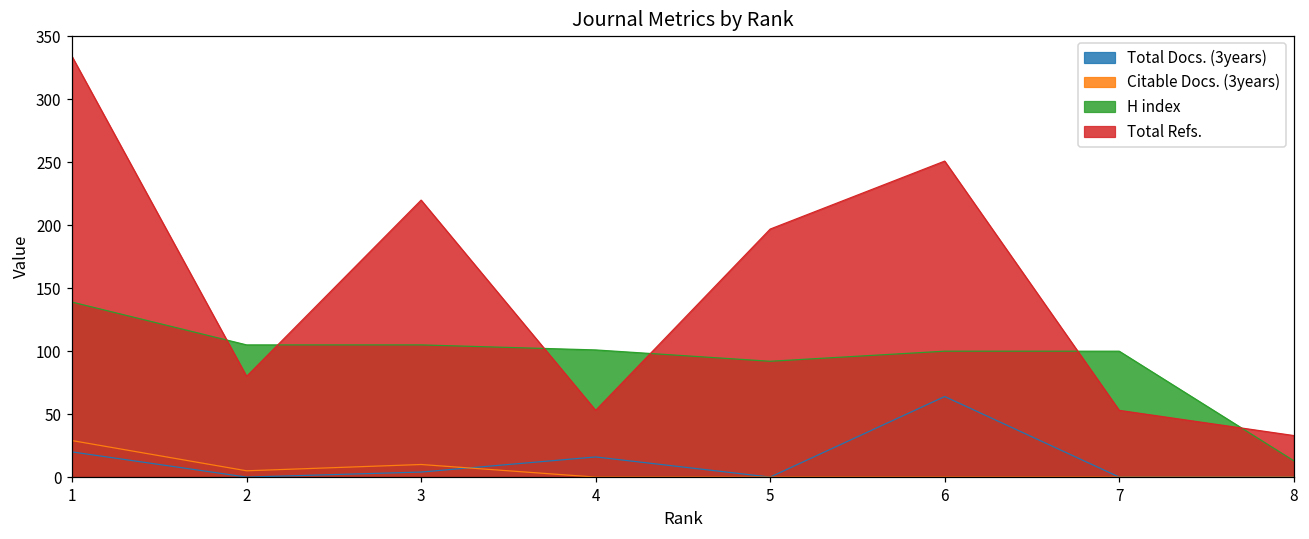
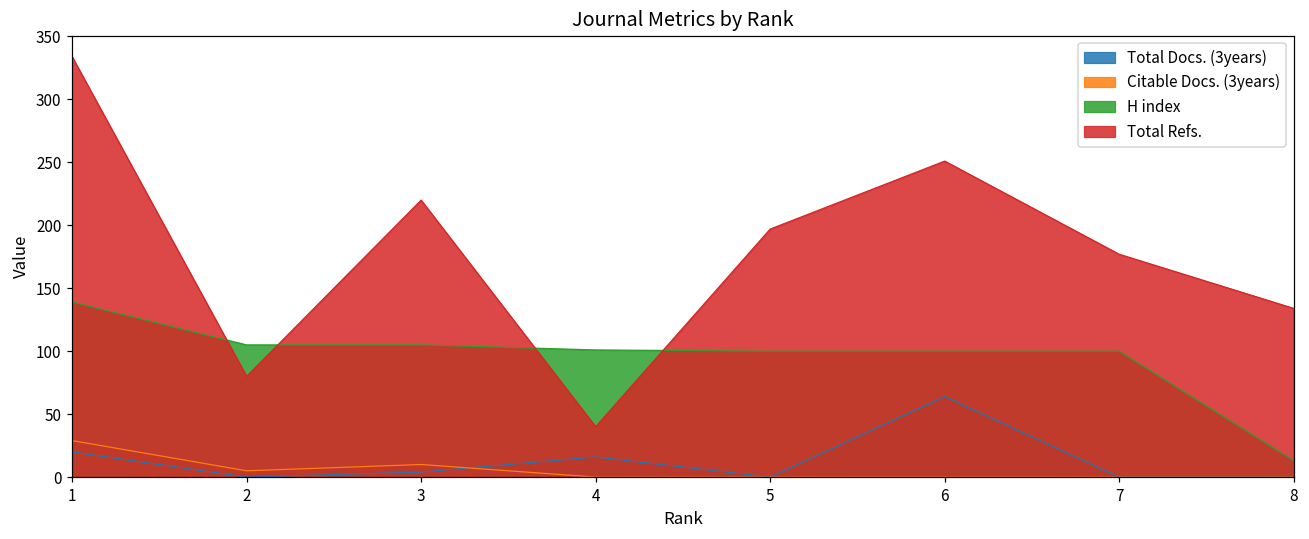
  {
    "Total Docs. (3years)": {
      "1": 20,
      "2": 0,
      "3": 4,
      "4": 16,
      "6": 64
    },
    "Citable Docs. (3years)": {
      "1": 29,
      "2": 5,
      "3": 10,
      "4": 0,
      "6": 0
    },
    "H index": {
      "1": 139,
      "2": 105,
      "3": 105,
      "4": 101,
-     "5": 92,
+     "5": 100,
      "6": 100,
      "7": 100,
      "8": 13
    },
    "Total Refs.": {
      "1": 334,
      "2": 80,
      "3": 220,
-     "4": 53,
+     "4": 40,
      "5": 197,
      "6": 251,
-     "7": 53,
-     "8": 33
+     "7": 177,
+     "8": 134
    }
  }
